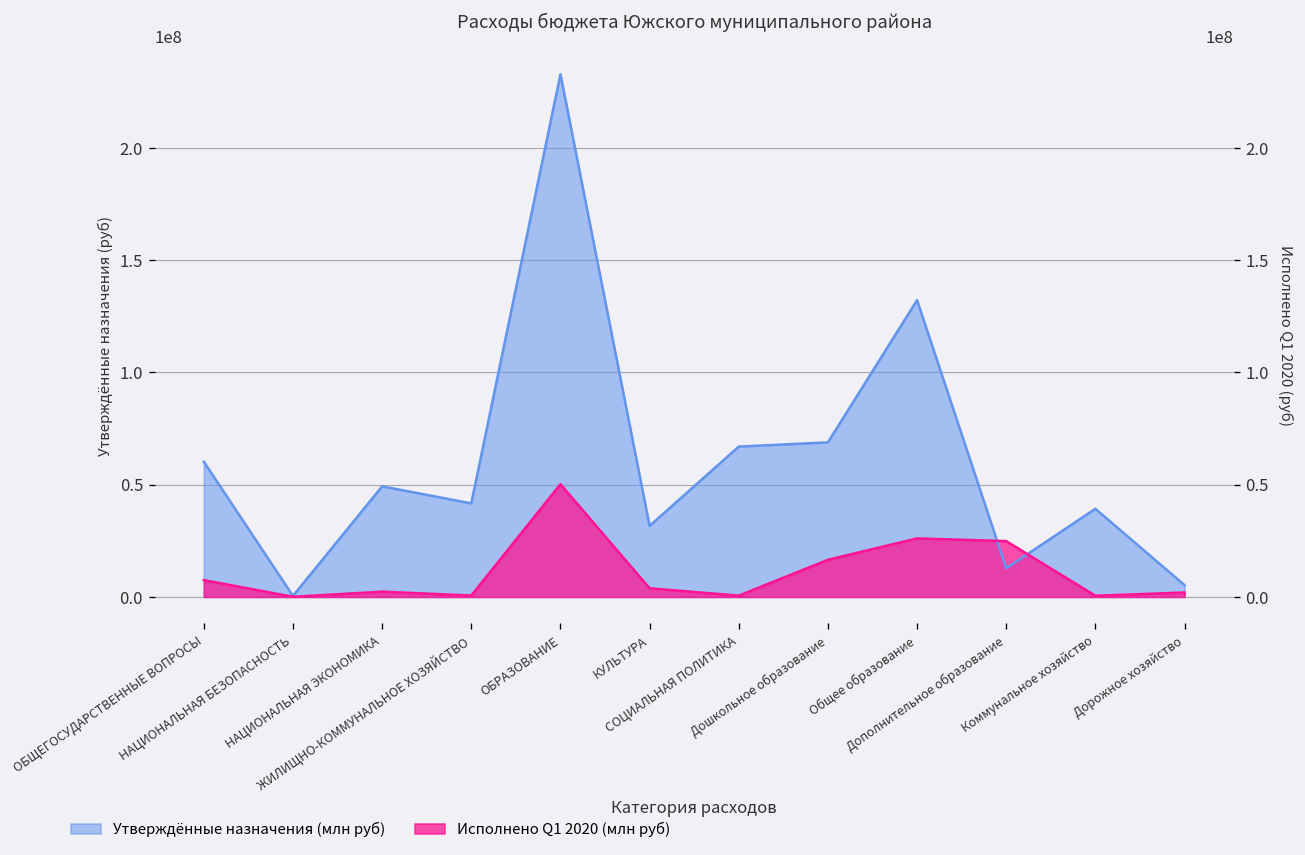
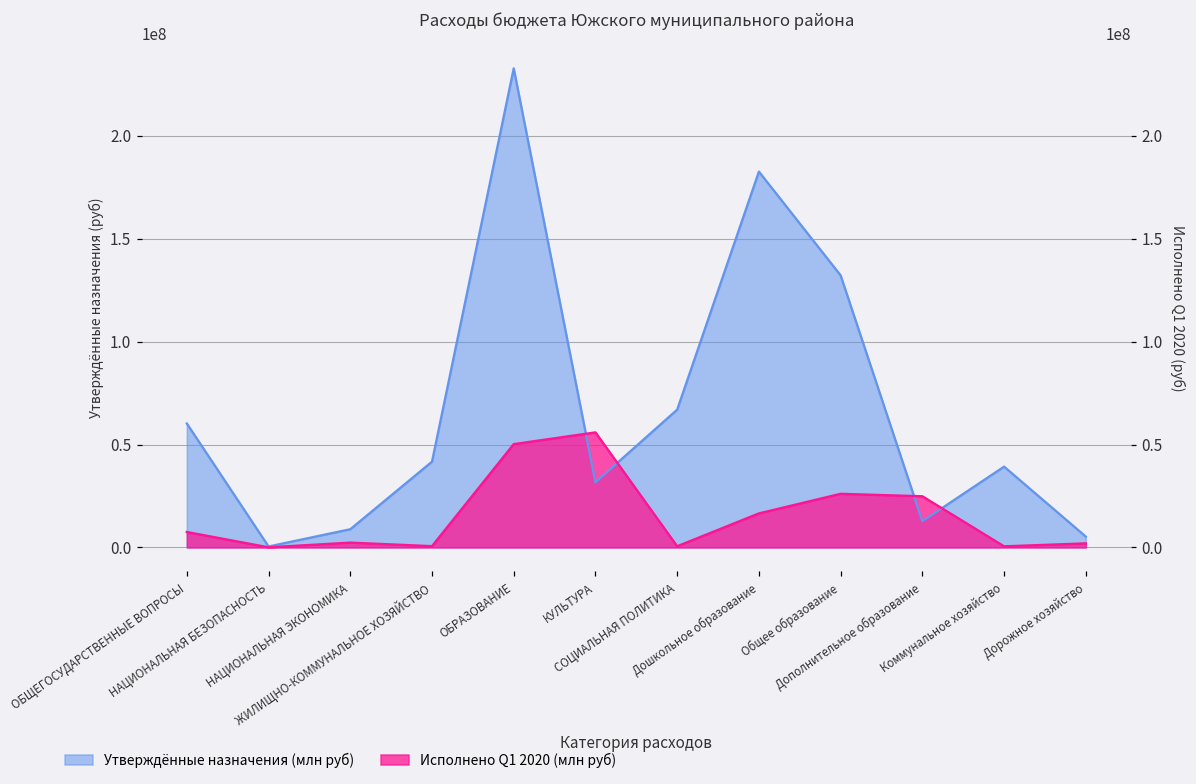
  {
    "Утверждённые назначения (млн руб)": {
      "ОБЩЕГОСУДАРСТВЕННЫЕ ВОПРОСЫ": 60000000,
-     "НАЦИОНАЛЬНАЯ ЭКОНОМИКА": 49000000,
+     "НАЦИОНАЛЬНАЯ ЭКОНОМИКА": 9000000,
      "ЖИЛИЩНО-КОММУНАЛЬНОЕ ХОЗЯЙСТВО": 42000000,
      "ОБРАЗОВАНИЕ": 233000000,
      "КУЛЬТУРА": 32000000,
      "СОЦИАЛЬНАЯ ПОЛИТИКА": 67000000,
-     "Дошкольное образование": 69000000,
+     "Дошкольное образование": 183000000,
      "Общее образование": 132000000,
      "Дополнительное образование": 13000000,
      "Коммунальное хозяйство": 39000000,
      "Дорожное хозяйство": 5000000
    },
    "Исполнено Q1 2020 (млн руб)": {
      "ОБЩЕГОСУДАРСТВЕННЫЕ ВОПРОСЫ": 7000000,
      "НАЦИОНАЛЬНАЯ ЭКОНОМИКА": 2000000,
      "ЖИЛИЩНО-КОММУНАЛЬНОЕ ХОЗЯЙСТВО": 1000000,
      "ОБРАЗОВАНИЕ": 50000000,
-     "КУЛЬТУРА": 4000000,
+     "КУЛЬТУРА": 56000000,
      "СОЦИАЛЬНАЯ ПОЛИТИКА": 1000000,
      "Дошкольное образование": 17000000,
      "Общее образование": 26000000,
      "Дополнительное образование": 25000000,
      "Коммунальное хозяйство": 1000000,
      "Дорожное хозяйство": 2000000
    }
  }
